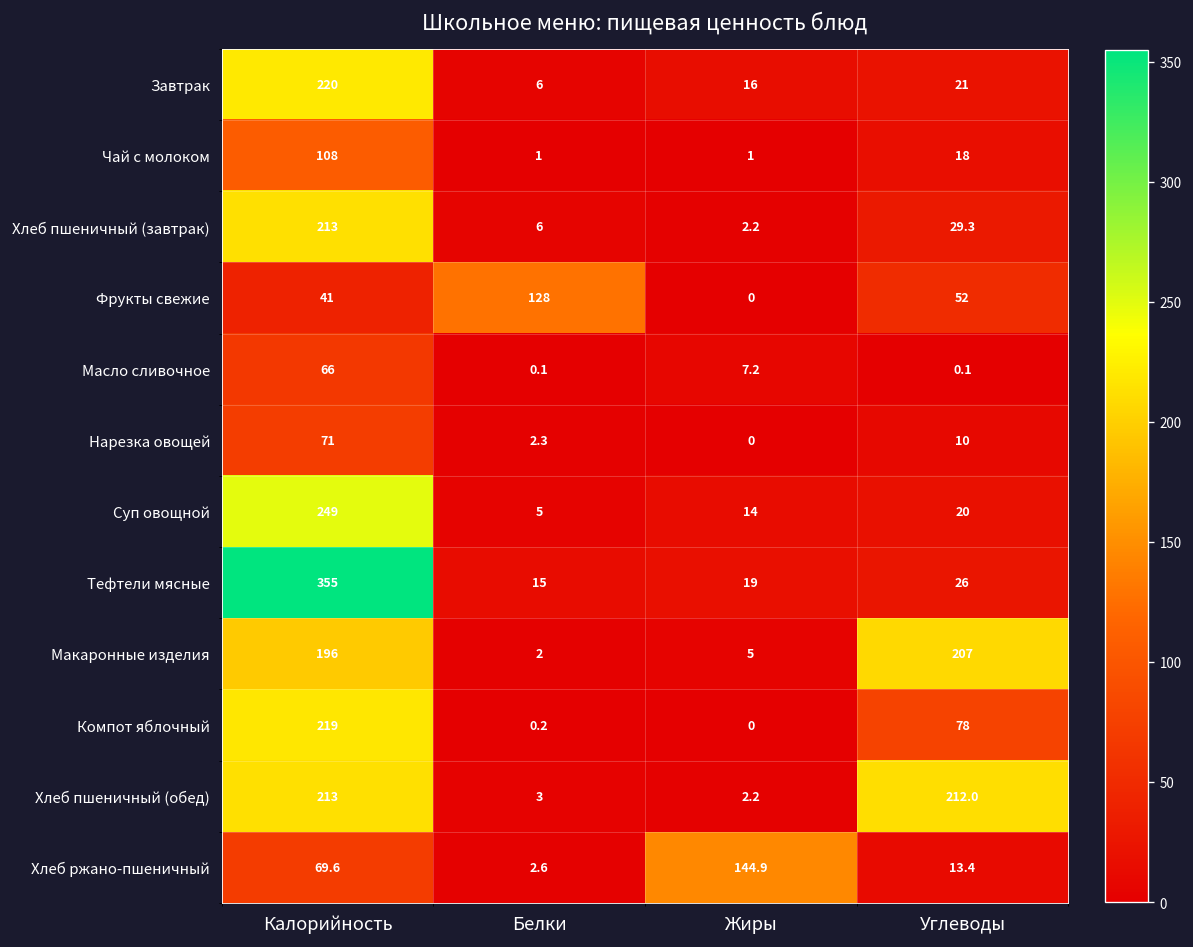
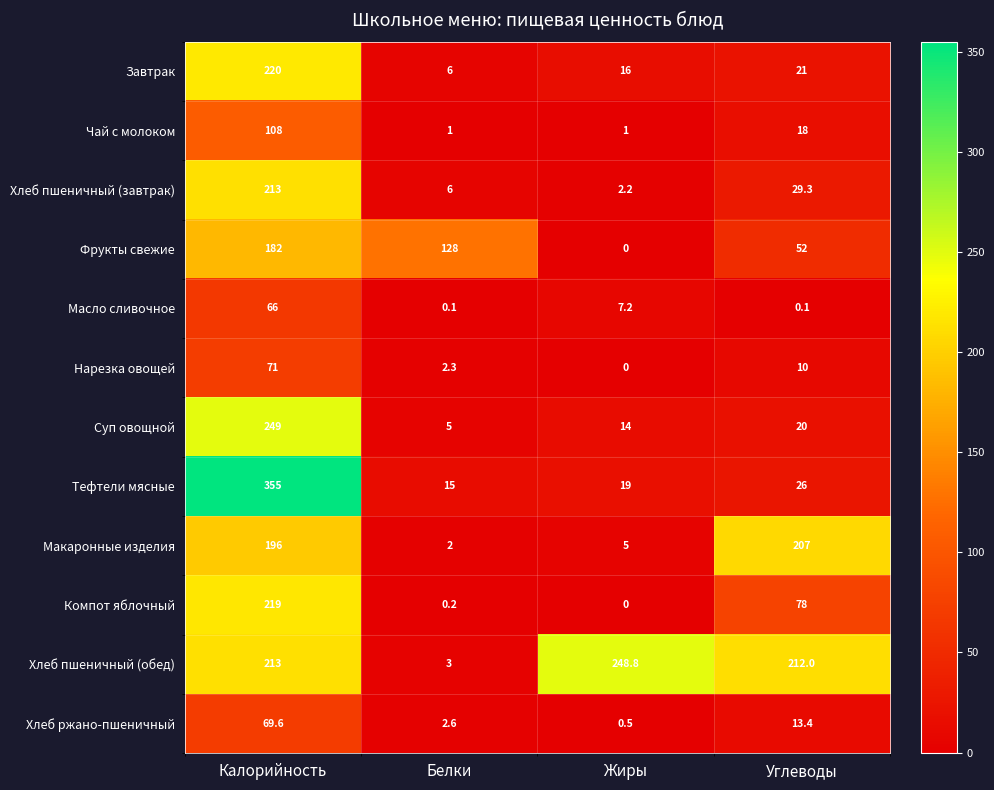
  {
    "Завтрак": {
      "Калорийность": 220,
      "Белки": 6,
      "Жиры": 16,
      "Углеводы": 21
    },
    "Чай с молоком": {
      "Калорийность": 108,
      "Белки": 1,
      "Жиры": 1,
      "Углеводы": 18
    },
    "Хлеб пшеничный (завтрак)": {
      "Калорийность": 213,
      "Белки": 6,
      "Жиры": 2.2,
      "Углеводы": 29.3
    },
    "Фрукты свежие": {
-     "Калорийность": 41,
+     "Калорийность": 182,
      "Белки": 128,
      "Жиры": 0,
      "Углеводы": 52
    },
    "Масло сливочное": {
      "Калорийность": 66,
      "Белки": 0.1,
      "Жиры": 7.2,
      "Углеводы": 0.1
    },
    "Нарезка овощей": {
      "Калорийность": 71,
      "Белки": 2.3,
      "Жиры": 0,
      "Углеводы": 10
    },
    "Суп овощной": {
      "Калорийность": 249,
      "Белки": 5,
      "Жиры": 14,
      "Углеводы": 20
    },
    "Тефтели мясные": {
      "Калорийность": 355,
      "Белки": 15,
      "Жиры": 19,
      "Углеводы": 26
    },
    "Макаронные изделия": {
      "Калорийность": 196,
      "Белки": 2,
      "Жиры": 5,
      "Углеводы": 207
    },
    "Компот яблочный": {
      "Калорийность": 219,
      "Белки": 0.2,
      "Жиры": 0,
      "Углеводы": 78
    },
    "Хлеб пшеничный (обед)": {
      "Калорийность": 213,
      "Белки": 3,
-     "Жиры": 2.2,
+     "Жиры": 248.8,
      "Углеводы": 212.0
    },
    "Хлеб ржано-пшеничный": {
      "Калорийность": 69.6,
      "Белки": 2.6,
-     "Жиры": 144.9,
+     "Жиры": 0.5,
      "Углеводы": 13.4
    }
  }
